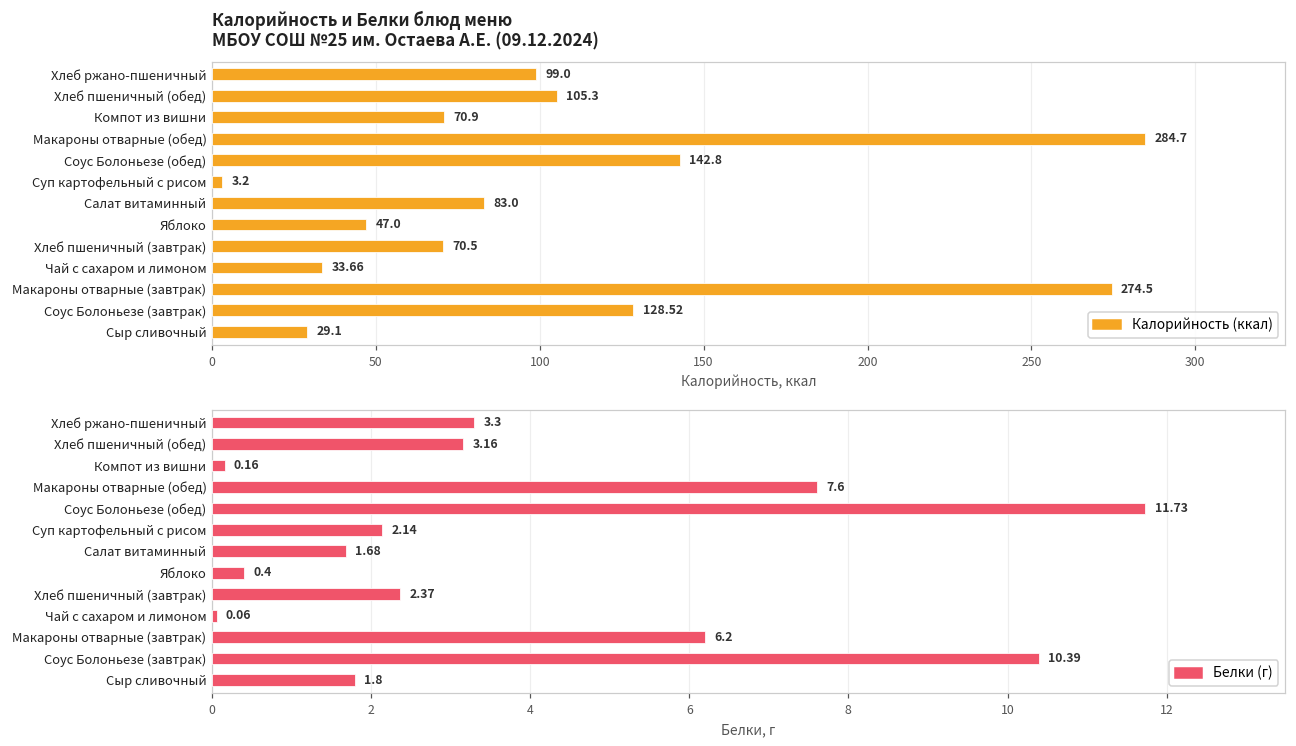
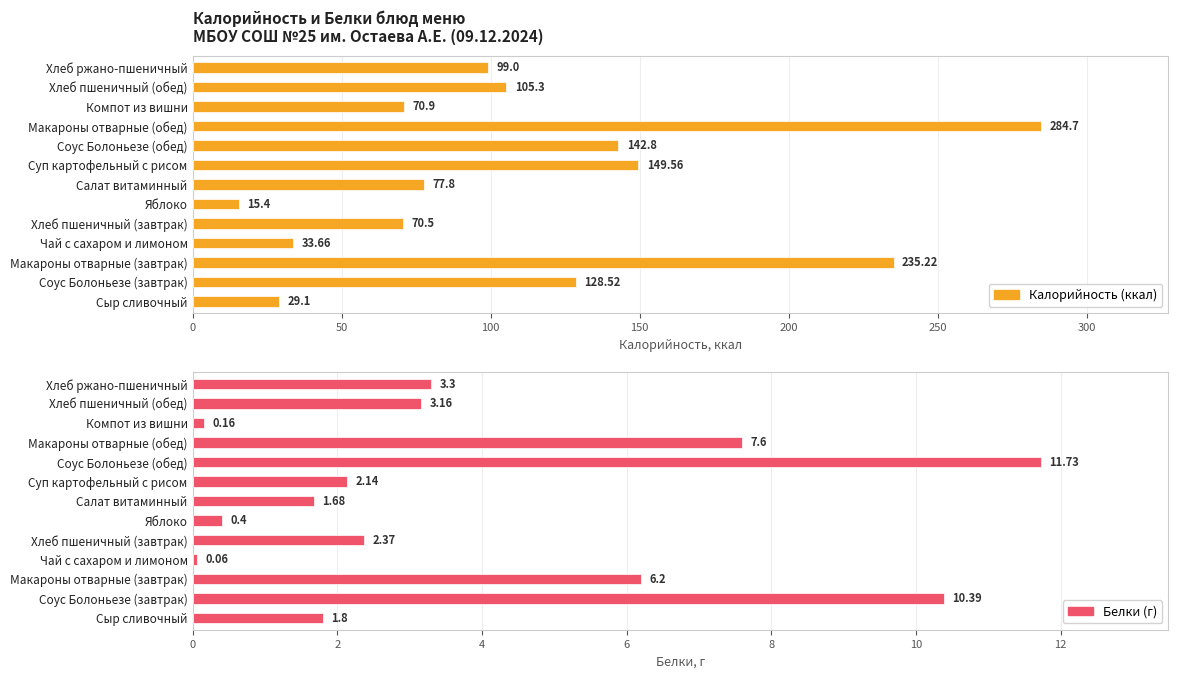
  {
    "Калорийность и Белки блюд меню МБОУ СОШ №25 им. Остаева А.Е. (09.12.2024)": {
      "Хлеб ржано-пшеничный": 99.0,
      "Хлеб пшеничный (обед)": 105.3,
      "Компот из вишни": 70.9,
      "Макароны отварные (обед)": 284.7,
      "Соус Болоньезе (обед)": 142.8,
-     "Суп картофельный с рисом": 3.2,
-     "Салат витаминный": 83.0,
-     "Яблоко": 47.0,
+     "Суп картофельный с рисом": 149.56,
+     "Салат витаминный": 77.8,
+     "Яблоко": 15.4,
      "Хлеб пшеничный (завтрак)": 70.5,
      "Чай с сахаром и лимоном": 33.66,
-     "Макароны отварные (завтрак)": 274.5,
+     "Макароны отварные (завтрак)": 235.22,
      "Соус Болоньезе (завтрак)": 128.52,
      "Сыр сливочный": 29.1
    }
  }
